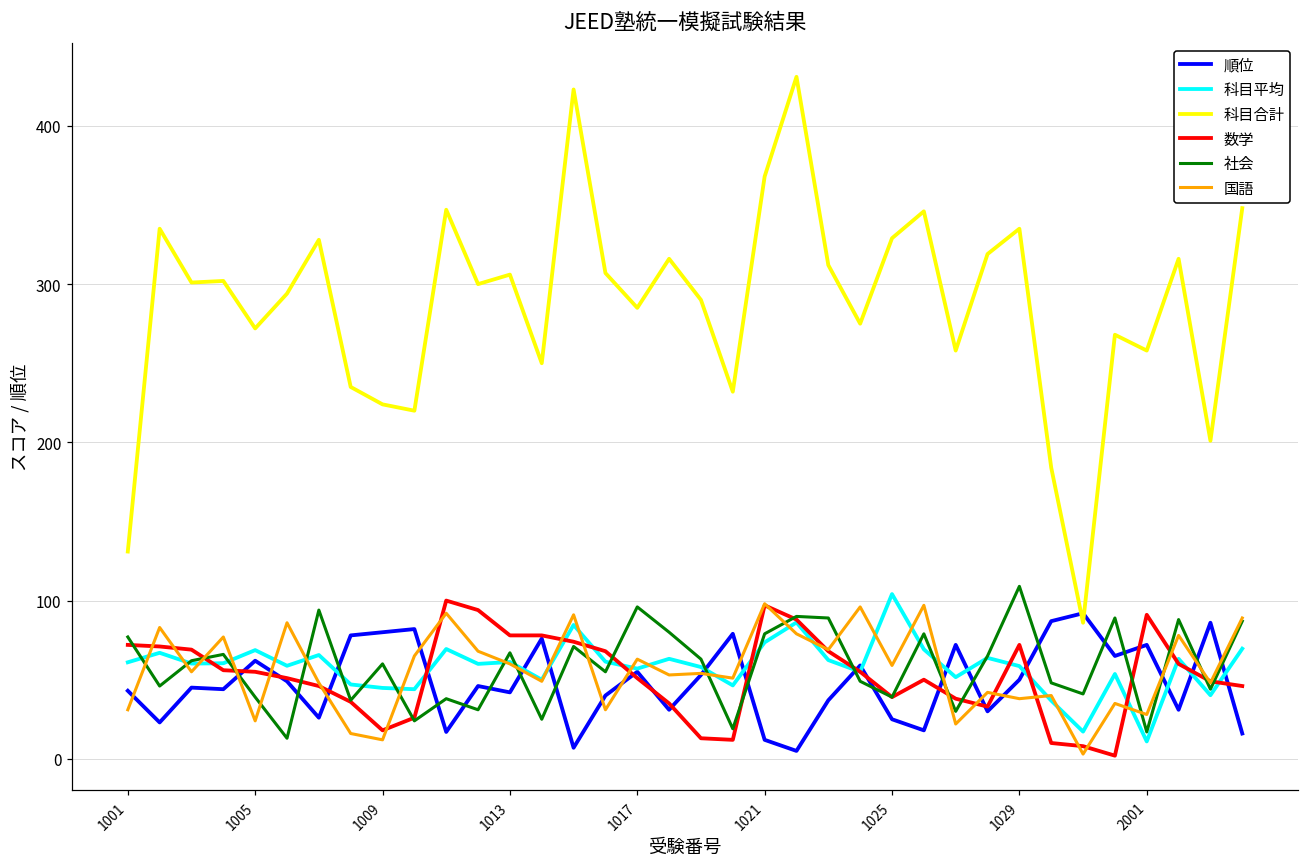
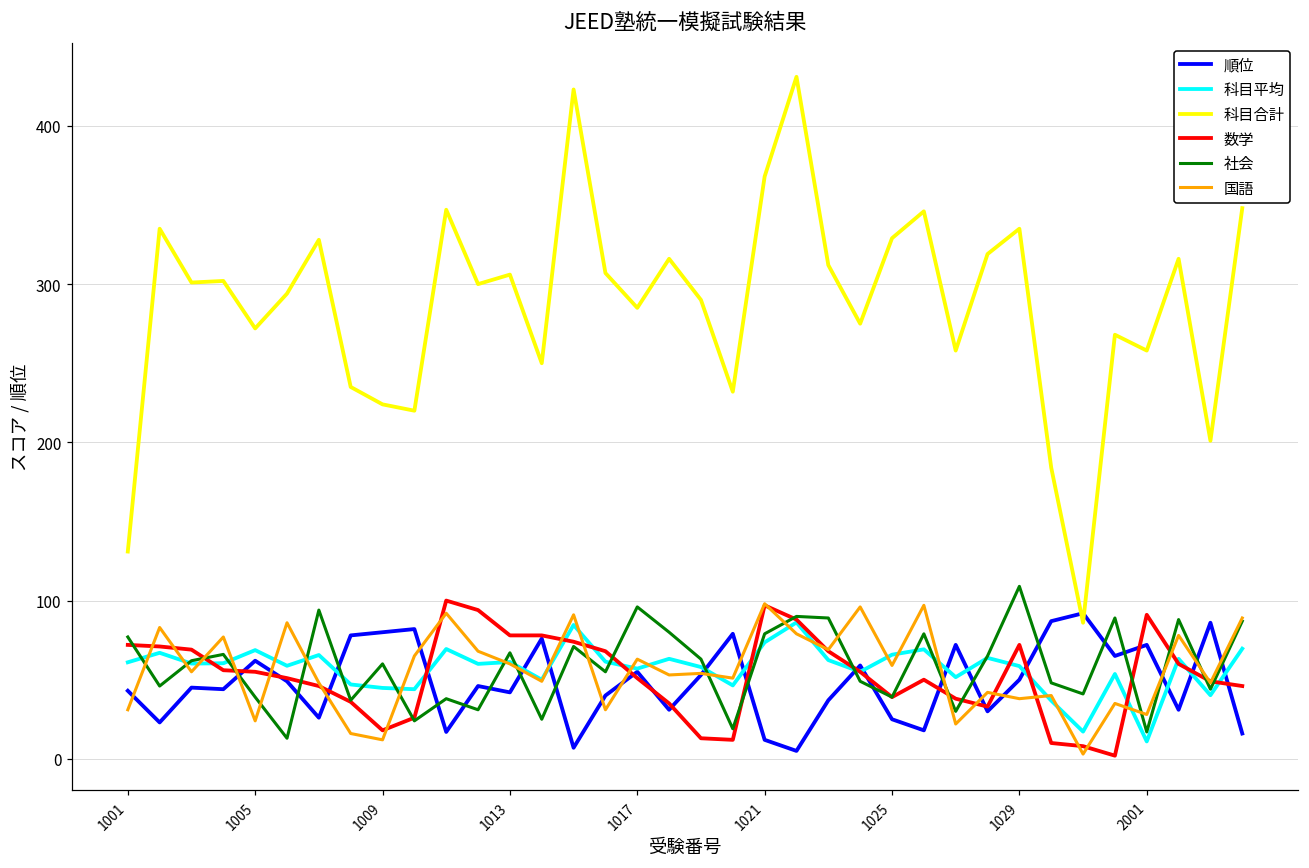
  {
    "順位": {
      "1001": 43,
      "1005": 62,
      "1009": 80,
      "1013": 42,
      "1017": 55,
      "1021": 12,
      "1025": 25,
      "1029": 50,
      "2001": 72
    },
    "科目平均": {
      "1001": 61,
      "1005": 69,
      "1009": 45,
      "1017": 57,
      "1021": 74,
-     "1025": 104,
+     "1025": 66,
      "1029": 59,
      "2001": 11
    },
    "科目合計": {
      "1001": 131,
      "1005": 272,
      "1009": 224,
      "1013": 306,
      "1017": 285,
      "1021": 368,
      "1025": 329,
      "1029": 335,
      "2001": 258
    },
    "数学": {
      "1001": 72,
      "1005": 55,
      "1009": 18,
      "1013": 78,
      "1017": 51,
      "1029": 72,
      "2001": 91
    },
    "社会": {
      "1001": 77,
      "1005": 39,
      "1009": 60,
      "1013": 67,
      "1017": 96,
      "1021": 79,
      "1029": 109,
      "2001": 17
    },
    "国語": {
      "1001": 31,
      "1005": 24,
      "1009": 12,
      "1017": 63,
      "1025": 59,
      "1029": 38,
      "2001": 28
    }
  }
